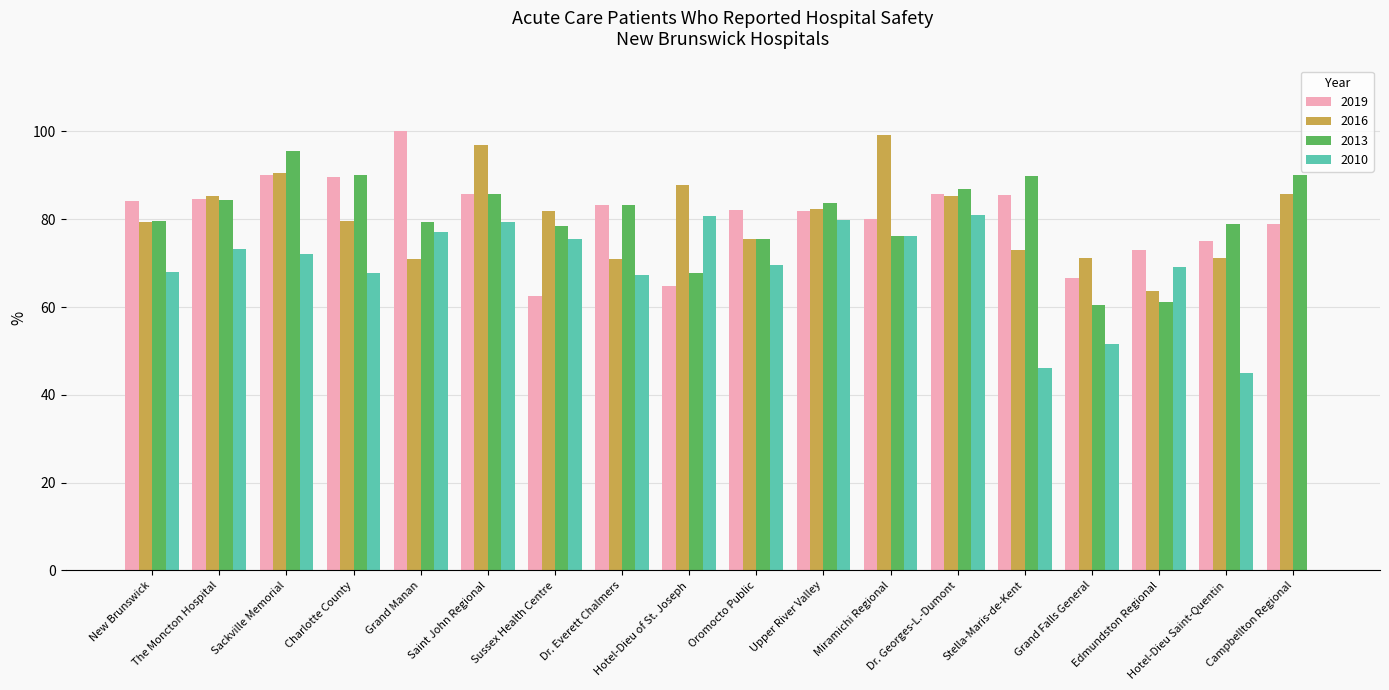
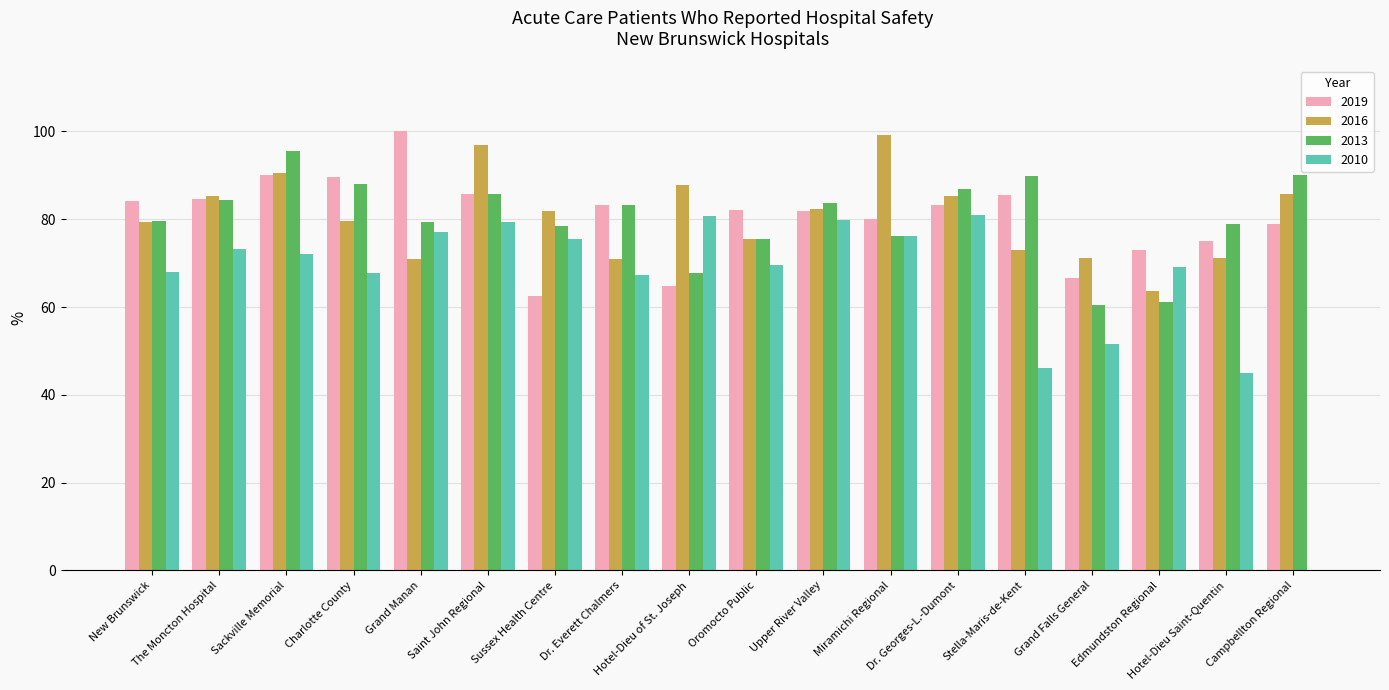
  {
    "2019": {
      "New Brunswick": 84,
      "The Moncton Hospital": 85,
      "Sackville Memorial": 90,
      "Charlotte County": 90,
      "Grand Manan": 100,
      "Saint John Regional": 86,
      "Sussex Health Centre": 63,
      "Dr. Everett Chalmers": 83,
      "Hotel-Dieu of St. Joseph": 65,
      "Oromocto Public": 82,
      "Upper River Valley": 82,
      "Miramichi Regional": 80,
-     "Dr. Georges-L.-Dumont": 86,
+     "Dr. Georges-L.-Dumont": 83,
      "Stella-Maris-de-Kent": 86,
      "Grand Falls General": 67,
      "Edmundston Regional": 73,
      "Hotel-Dieu Saint-Quentin": 75,
      "Campbellton Regional": 79
    },
    "2016": {
      "New Brunswick": 79,
      "The Moncton Hospital": 85,
      "Sackville Memorial": 91,
      "Charlotte County": 80,
      "Grand Manan": 71,
      "Saint John Regional": 97,
      "Sussex Health Centre": 82,
      "Dr. Everett Chalmers": 71,
      "Hotel-Dieu of St. Joseph": 88,
      "Oromocto Public": 75,
      "Upper River Valley": 82,
      "Miramichi Regional": 99,
      "Dr. Georges-L.-Dumont": 85,
      "Stella-Maris-de-Kent": 73,
      "Grand Falls General": 71,
      "Edmundston Regional": 64,
      "Hotel-Dieu Saint-Quentin": 71,
      "Campbellton Regional": 86
    },
    "2013": {
      "New Brunswick": 80,
      "The Moncton Hospital": 84,
      "Sackville Memorial": 96,
-     "Charlotte County": 90,
+     "Charlotte County": 88,
      "Grand Manan": 79,
      "Saint John Regional": 86,
      "Sussex Health Centre": 78,
      "Dr. Everett Chalmers": 83,
      "Hotel-Dieu of St. Joseph": 68,
      "Oromocto Public": 75,
      "Upper River Valley": 84,
      "Miramichi Regional": 76,
      "Dr. Georges-L.-Dumont": 87,
      "Stella-Maris-de-Kent": 90,
      "Grand Falls General": 60,
      "Edmundston Regional": 61,
      "Hotel-Dieu Saint-Quentin": 79,
      "Campbellton Regional": 90
    },
    "2010": {
      "New Brunswick": 68,
      "The Moncton Hospital": 73,
      "Sackville Memorial": 72,
      "Charlotte County": 68,
      "Grand Manan": 77,
      "Saint John Regional": 79,
      "Sussex Health Centre": 76,
      "Dr. Everett Chalmers": 67,
      "Hotel-Dieu of St. Joseph": 81,
      "Oromocto Public": 70,
      "Upper River Valley": 80,
      "Miramichi Regional": 76,
      "Dr. Georges-L.-Dumont": 81,
      "Stella-Maris-de-Kent": 46,
      "Grand Falls General": 52,
      "Edmundston Regional": 69,
      "Hotel-Dieu Saint-Quentin": 45,
      "Campbellton Regional": 0
    }
  }
